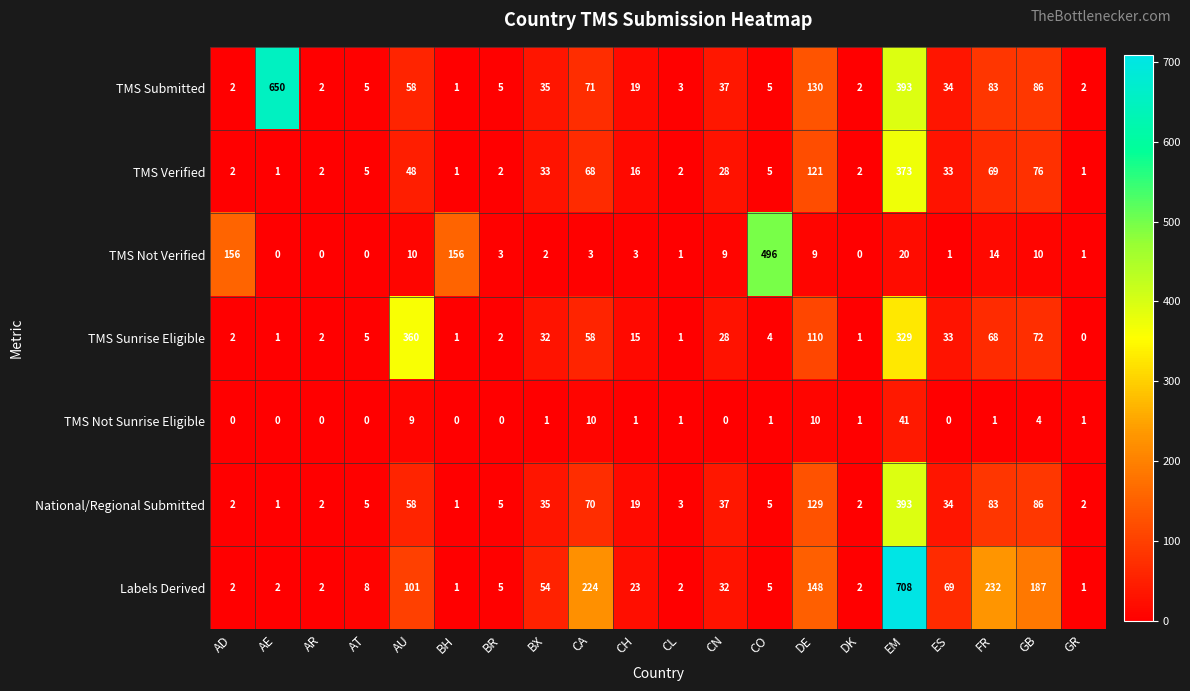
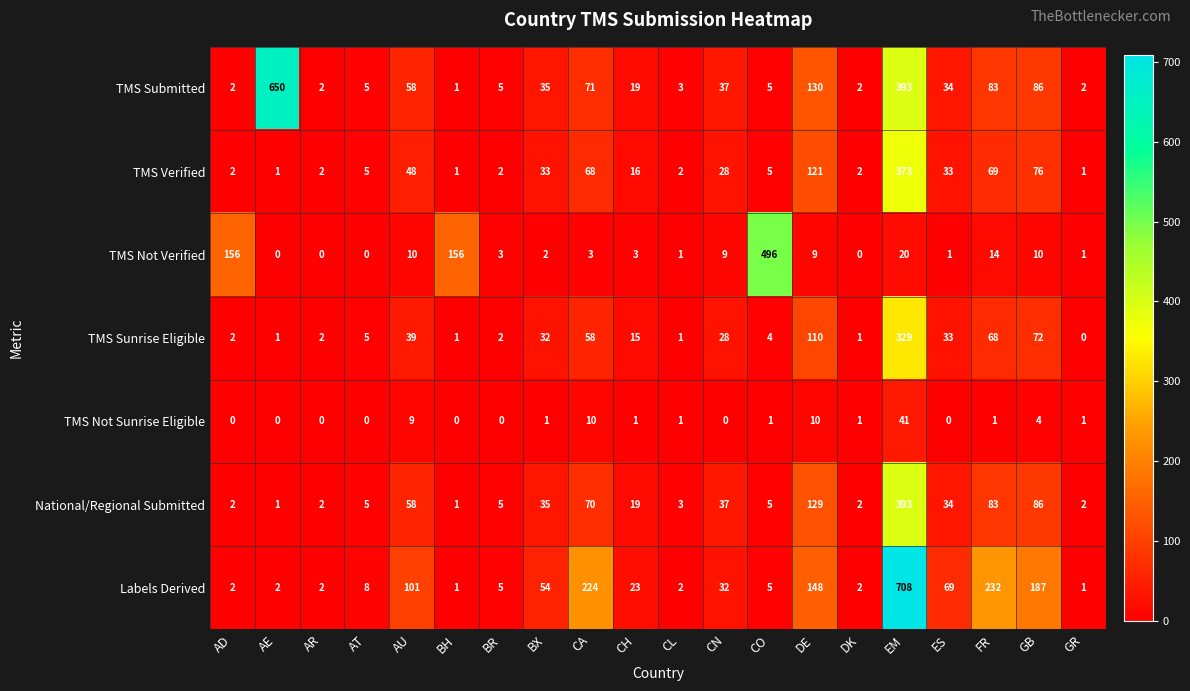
  {
    "TMS Submitted": {
      "AD": 2,
      "AE": 650,
      "AR": 2,
      "AT": 5,
      "AU": 58,
      "BH": 1,
      "BR": 5,
      "BX": 35,
      "CA": 71,
      "CH": 19,
      "CL": 3,
      "CN": 37,
      "CO": 5,
      "DE": 130,
      "DK": 2,
      "EM": 393,
      "ES": 34,
      "FR": 83,
      "GB": 86,
      "GR": 2
    },
    "TMS Verified": {
      "AD": 2,
      "AE": 1,
      "AR": 2,
      "AT": 5,
      "AU": 48,
      "BH": 1,
      "BR": 2,
      "BX": 33,
      "CA": 68,
      "CH": 16,
      "CL": 2,
      "CN": 28,
      "CO": 5,
      "DE": 121,
      "DK": 2,
      "EM": 373,
      "ES": 33,
      "FR": 69,
      "GB": 76,
      "GR": 1
    },
    "TMS Not Verified": {
      "AD": 156,
      "AE": 0,
      "AR": 0,
      "AT": 0,
      "AU": 10,
      "BH": 156,
      "BR": 3,
      "BX": 2,
      "CA": 3,
      "CH": 3,
      "CL": 1,
      "CN": 9,
      "CO": 496,
      "DE": 9,
      "DK": 0,
      "EM": 20,
      "ES": 1,
      "FR": 14,
      "GB": 10,
      "GR": 1
    },
    "TMS Sunrise Eligible": {
      "AD": 2,
      "AE": 1,
      "AR": 2,
      "AT": 5,
-     "AU": 360,
+     "AU": 39,
      "BH": 1,
      "BR": 2,
      "BX": 32,
      "CA": 58,
      "CH": 15,
      "CL": 1,
      "CN": 28,
      "CO": 4,
      "DE": 110,
      "DK": 1,
      "EM": 329,
      "ES": 33,
      "FR": 68,
      "GB": 72,
      "GR": 0
    },
    "TMS Not Sunrise Eligible": {
      "AD": 0,
      "AE": 0,
      "AR": 0,
      "AT": 0,
      "AU": 9,
      "BH": 0,
      "BR": 0,
      "BX": 1,
      "CA": 10,
      "CH": 1,
      "CL": 1,
      "CN": 0,
      "CO": 1,
      "DE": 10,
      "DK": 1,
      "EM": 41,
      "ES": 0,
      "FR": 1,
      "GB": 4,
      "GR": 1
    },
    "National/Regional Submitted": {
      "AD": 2,
      "AE": 1,
      "AR": 2,
      "AT": 5,
      "AU": 58,
      "BH": 1,
      "BR": 5,
      "BX": 35,
      "CA": 70,
      "CH": 19,
      "CL": 3,
      "CN": 37,
      "CO": 5,
      "DE": 129,
      "DK": 2,
      "EM": 393,
      "ES": 34,
      "FR": 83,
      "GB": 86,
      "GR": 2
    },
    "Labels Derived": {
      "AD": 2,
      "AE": 2,
      "AR": 2,
      "AT": 8,
      "AU": 101,
      "BH": 1,
      "BR": 5,
      "BX": 54,
      "CA": 224,
      "CH": 23,
      "CL": 2,
      "CN": 32,
      "CO": 5,
      "DE": 148,
      "DK": 2,
      "EM": 708,
      "ES": 69,
      "FR": 232,
      "GB": 187,
      "GR": 1
    }
  }
